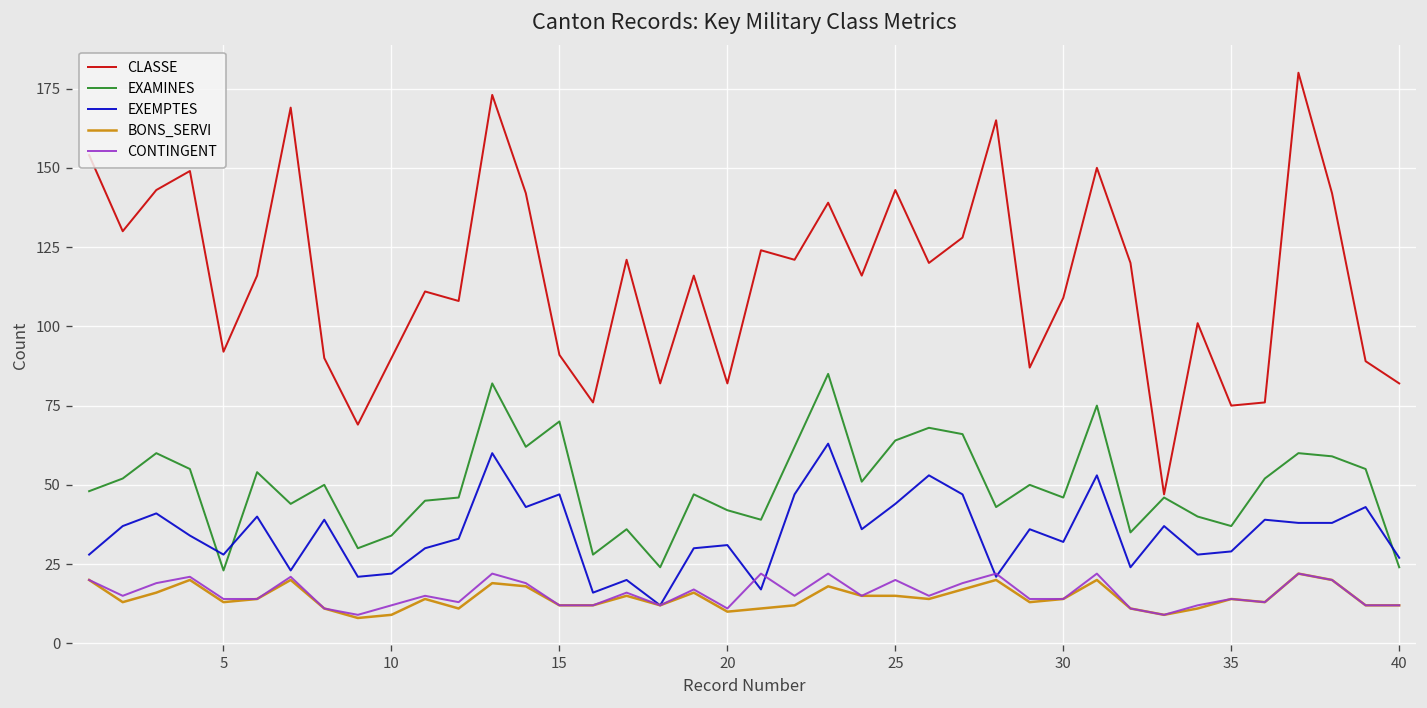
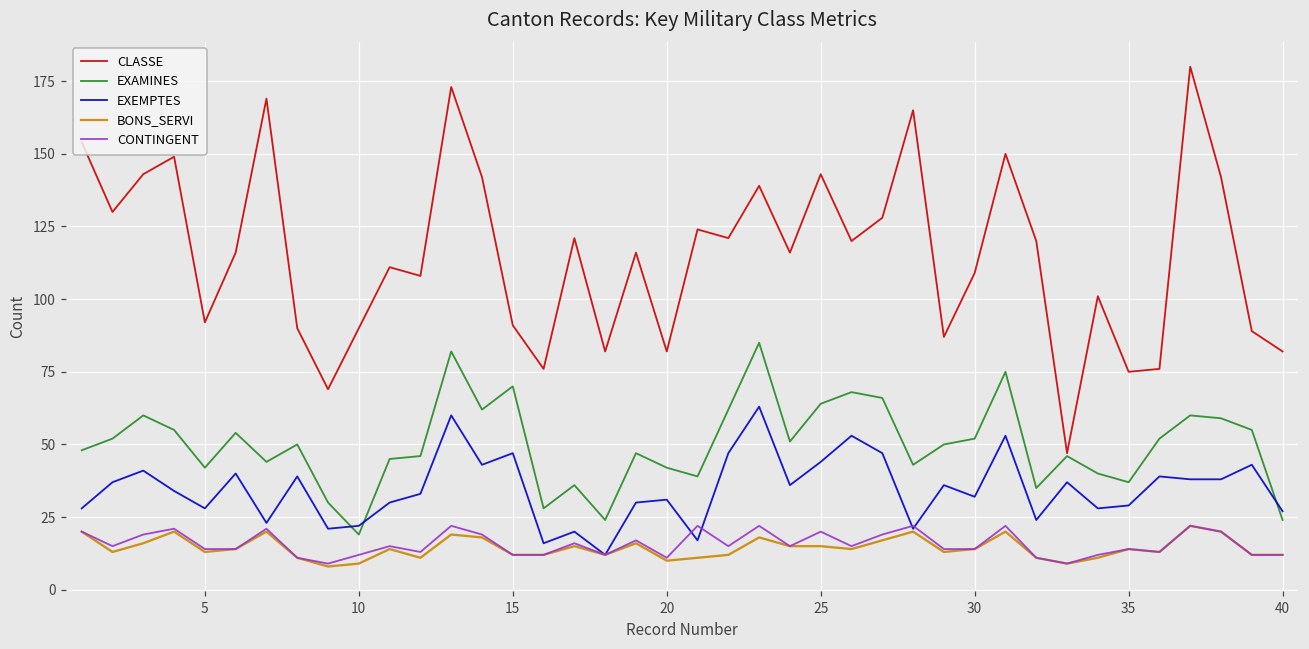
  {
    "CLASSE": {
      "5": 92,
      "10": 90,
      "15": 91,
      "20": 82,
      "25": 143,
      "30": 109,
      "35": 75,
      "40": 82
    },
    "EXAMINES": {
-     "5": 23,
-     "10": 34,
+     "5": 42,
+     "10": 19,
      "15": 70,
      "20": 42,
      "25": 64,
-     "30": 46,
+     "30": 52,
      "35": 37,
      "40": 24
    },
    "EXEMPTES": {
      "5": 28,
      "10": 22,
      "15": 47,
      "20": 31,
      "25": 44,
      "30": 32,
      "35": 29,
      "40": 27
    },
    "BONS_SERVI": {
      "5": 13,
      "10": 9,
      "20": 10,
      "25": 15
    },
    "CONTINGENT": {
      "5": 14,
      "10": 12,
      "20": 11,
      "25": 20
    }
  }
